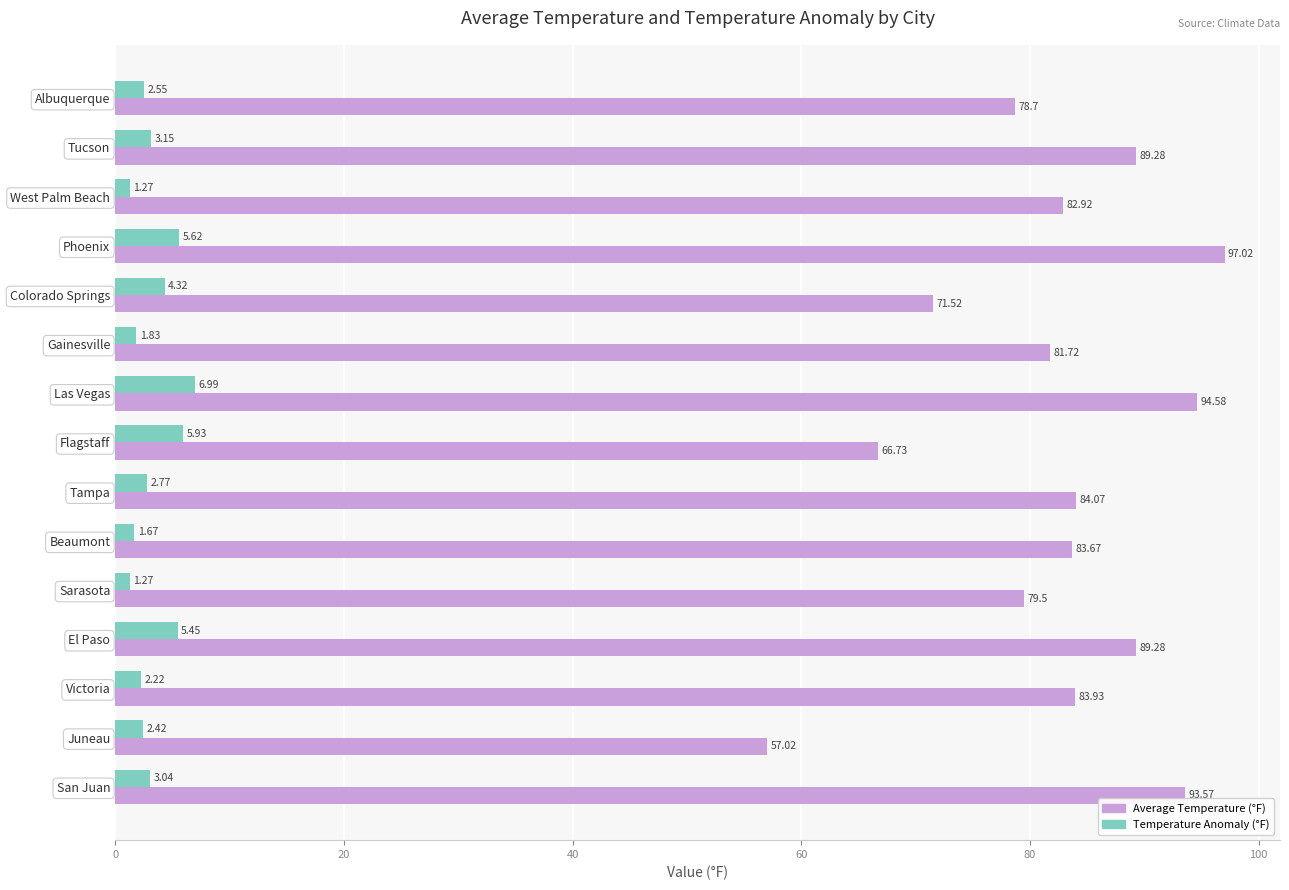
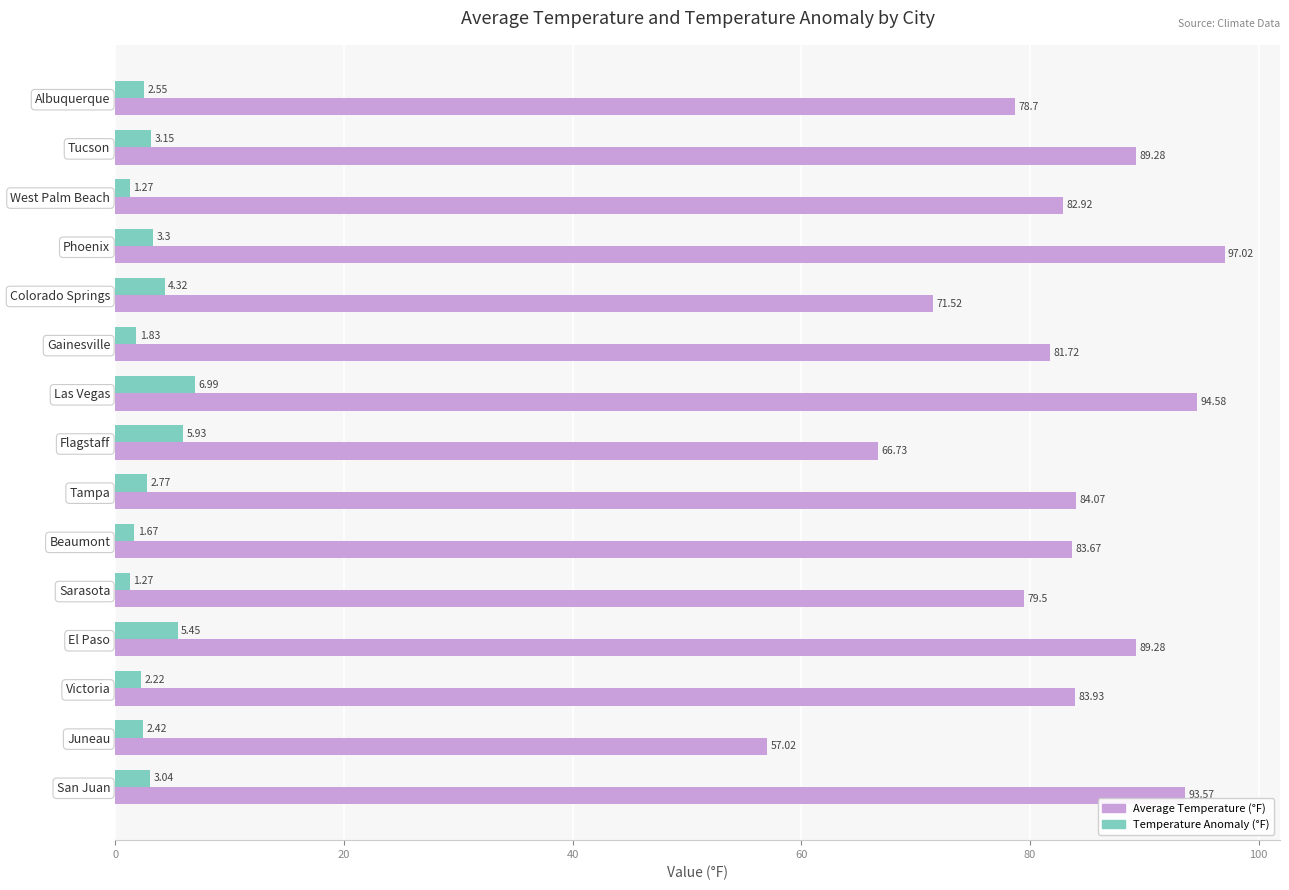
  {
    "Average Temperature (°F)": {
      "Albuquerque": 78.7,
      "Tucson": 89.28,
      "West Palm Beach": 82.92,
      "Phoenix": 97.02,
      "Colorado Springs": 71.52,
      "Gainesville": 81.72,
      "Las Vegas": 94.58,
      "Flagstaff": 66.73,
      "Tampa": 84.07,
      "Beaumont": 83.67,
      "Sarasota": 79.5,
      "El Paso": 89.28,
      "Victoria": 83.93,
      "Juneau": 57.02
    },
    "Temperature Anomaly (°F)": {
      "Albuquerque": 2.55,
      "Tucson": 3.15,
      "West Palm Beach": 1.27,
-     "Phoenix": 5.62,
+     "Phoenix": 3.3,
      "Colorado Springs": 4.32,
      "Gainesville": 1.83,
      "Las Vegas": 6.99,
      "Flagstaff": 5.93,
      "Tampa": 2.77,
      "Beaumont": 1.67,
      "Sarasota": 1.27,
      "El Paso": 5.45,
      "Victoria": 2.22,
      "Juneau": 2.42,
      "San Juan": 3.04
    }
  }
